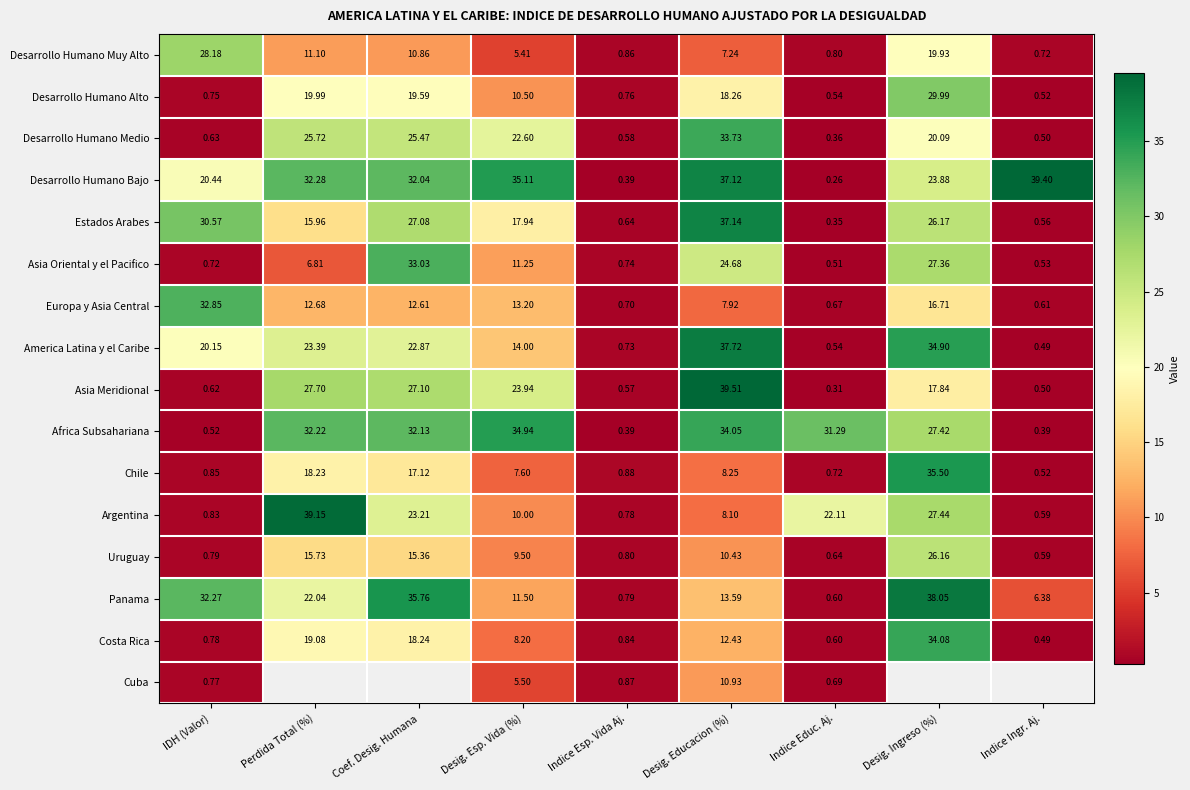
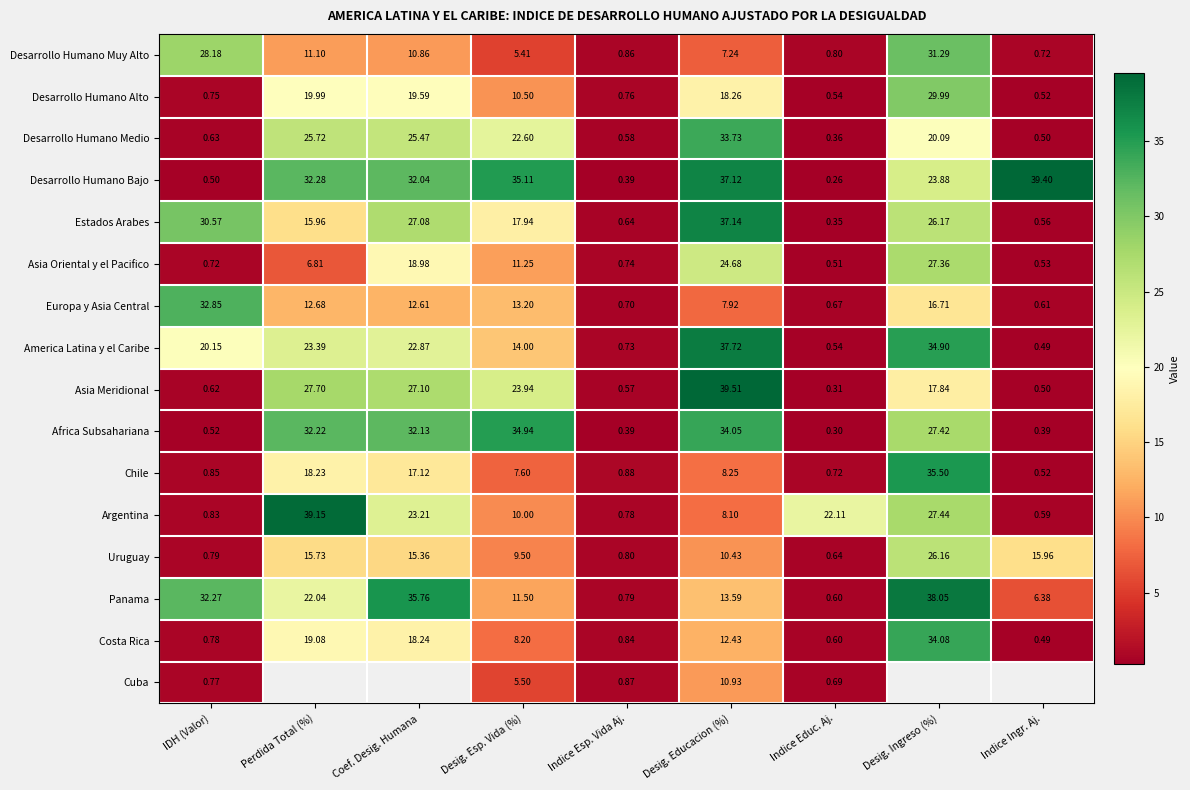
  {
    "Desarrollo Humano Muy Alto": {
      "IDH (Valor)": 28.18,
      "Perdida Total (%)": 11.10,
      "Coef. Desig. Humana": 10.86,
      "Desig. Esp. Vida (%)": 5.41,
      "Indice Esp. Vida Aj.": 0.86,
      "Desig. Educacion (%)": 7.24,
      "Indice Educ. Aj.": 0.80,
-     "Desig. Ingreso (%)": 19.93,
+     "Desig. Ingreso (%)": 31.29,
      "Indice Ingr. Aj.": 0.72
    },
    "Desarrollo Humano Alto": {
      "IDH (Valor)": 0.75,
      "Perdida Total (%)": 19.99,
      "Coef. Desig. Humana": 19.59,
      "Desig. Esp. Vida (%)": 10.50,
      "Indice Esp. Vida Aj.": 0.76,
      "Desig. Educacion (%)": 18.26,
      "Indice Educ. Aj.": 0.54,
      "Desig. Ingreso (%)": 29.99,
      "Indice Ingr. Aj.": 0.52
    },
    "Desarrollo Humano Medio": {
      "IDH (Valor)": 0.63,
      "Perdida Total (%)": 25.72,
      "Coef. Desig. Humana": 25.47,
      "Desig. Esp. Vida (%)": 22.60,
      "Indice Esp. Vida Aj.": 0.58,
      "Desig. Educacion (%)": 33.73,
      "Indice Educ. Aj.": 0.36,
      "Desig. Ingreso (%)": 20.09,
      "Indice Ingr. Aj.": 0.50
    },
    "Desarrollo Humano Bajo": {
-     "IDH (Valor)": 20.44,
+     "IDH (Valor)": 0.50,
      "Perdida Total (%)": 32.28,
      "Coef. Desig. Humana": 32.04,
      "Desig. Esp. Vida (%)": 35.11,
      "Indice Esp. Vida Aj.": 0.39,
      "Desig. Educacion (%)": 37.12,
      "Indice Educ. Aj.": 0.26,
      "Desig. Ingreso (%)": 23.88,
      "Indice Ingr. Aj.": 39.40
    },
    "Estados Arabes": {
      "IDH (Valor)": 30.57,
      "Perdida Total (%)": 15.96,
      "Coef. Desig. Humana": 27.08,
      "Desig. Esp. Vida (%)": 17.94,
      "Indice Esp. Vida Aj.": 0.64,
      "Desig. Educacion (%)": 37.14,
      "Indice Educ. Aj.": 0.35,
      "Desig. Ingreso (%)": 26.17,
      "Indice Ingr. Aj.": 0.56
    },
    "Asia Oriental y el Pacifico": {
      "IDH (Valor)": 0.72,
      "Perdida Total (%)": 6.81,
-     "Coef. Desig. Humana": 33.03,
+     "Coef. Desig. Humana": 18.98,
      "Desig. Esp. Vida (%)": 11.25,
      "Indice Esp. Vida Aj.": 0.74,
      "Desig. Educacion (%)": 24.68,
      "Indice Educ. Aj.": 0.51,
      "Desig. Ingreso (%)": 27.36,
      "Indice Ingr. Aj.": 0.53
    },
    "Europa y Asia Central": {
      "IDH (Valor)": 32.85,
      "Perdida Total (%)": 12.68,
      "Coef. Desig. Humana": 12.61,
      "Desig. Esp. Vida (%)": 13.20,
      "Indice Esp. Vida Aj.": 0.70,
      "Desig. Educacion (%)": 7.92,
      "Indice Educ. Aj.": 0.67,
      "Desig. Ingreso (%)": 16.71,
      "Indice Ingr. Aj.": 0.61
    },
    "America Latina y el Caribe": {
      "IDH (Valor)": 20.15,
      "Perdida Total (%)": 23.39,
      "Coef. Desig. Humana": 22.87,
      "Desig. Esp. Vida (%)": 14.00,
      "Indice Esp. Vida Aj.": 0.73,
      "Desig. Educacion (%)": 37.72,
      "Indice Educ. Aj.": 0.54,
      "Desig. Ingreso (%)": 34.90,
      "Indice Ingr. Aj.": 0.49
    },
    "Asia Meridional": {
      "IDH (Valor)": 0.62,
      "Perdida Total (%)": 27.70,
      "Coef. Desig. Humana": 27.10,
      "Desig. Esp. Vida (%)": 23.94,
      "Indice Esp. Vida Aj.": 0.57,
      "Desig. Educacion (%)": 39.51,
      "Indice Educ. Aj.": 0.31,
      "Desig. Ingreso (%)": 17.84,
      "Indice Ingr. Aj.": 0.50
    },
    "Africa Subsahariana": {
      "IDH (Valor)": 0.52,
      "Perdida Total (%)": 32.22,
      "Coef. Desig. Humana": 32.13,
      "Desig. Esp. Vida (%)": 34.94,
      "Indice Esp. Vida Aj.": 0.39,
      "Desig. Educacion (%)": 34.05,
-     "Indice Educ. Aj.": 31.29,
+     "Indice Educ. Aj.": 0.30,
      "Desig. Ingreso (%)": 27.42,
      "Indice Ingr. Aj.": 0.39
    },
    "Chile": {
      "IDH (Valor)": 0.85,
      "Perdida Total (%)": 18.23,
      "Coef. Desig. Humana": 17.12,
      "Desig. Esp. Vida (%)": 7.60,
      "Indice Esp. Vida Aj.": 0.88,
      "Desig. Educacion (%)": 8.25,
      "Indice Educ. Aj.": 0.72,
      "Desig. Ingreso (%)": 35.50,
      "Indice Ingr. Aj.": 0.52
    },
    "Argentina": {
      "IDH (Valor)": 0.83,
      "Perdida Total (%)": 39.15,
      "Coef. Desig. Humana": 23.21,
      "Desig. Esp. Vida (%)": 10.00,
      "Indice Esp. Vida Aj.": 0.78,
      "Desig. Educacion (%)": 8.10,
      "Indice Educ. Aj.": 22.11,
      "Desig. Ingreso (%)": 27.44,
      "Indice Ingr. Aj.": 0.59
    },
    "Uruguay": {
      "IDH (Valor)": 0.79,
      "Perdida Total (%)": 15.73,
      "Coef. Desig. Humana": 15.36,
      "Desig. Esp. Vida (%)": 9.50,
      "Indice Esp. Vida Aj.": 0.80,
      "Desig. Educacion (%)": 10.43,
      "Indice Educ. Aj.": 0.64,
      "Desig. Ingreso (%)": 26.16,
-     "Indice Ingr. Aj.": 0.59
+     "Indice Ingr. Aj.": 15.96
    },
    "Panama": {
      "IDH (Valor)": 32.27,
      "Perdida Total (%)": 22.04,
      "Coef. Desig. Humana": 35.76,
      "Desig. Esp. Vida (%)": 11.50,
      "Indice Esp. Vida Aj.": 0.79,
      "Desig. Educacion (%)": 13.59,
      "Indice Educ. Aj.": 0.60,
      "Desig. Ingreso (%)": 38.05,
      "Indice Ingr. Aj.": 6.38
    },
    "Costa Rica": {
      "IDH (Valor)": 0.78,
      "Perdida Total (%)": 19.08,
      "Coef. Desig. Humana": 18.24,
      "Desig. Esp. Vida (%)": 8.20,
      "Indice Esp. Vida Aj.": 0.84,
      "Desig. Educacion (%)": 12.43,
      "Indice Educ. Aj.": 0.60,
      "Desig. Ingreso (%)": 34.08,
      "Indice Ingr. Aj.": 0.49
    },
    "Cuba": {
      "IDH (Valor)": 0.77,
      "Desig. Esp. Vida (%)": 5.50,
      "Indice Esp. Vida Aj.": 0.87,
      "Desig. Educacion (%)": 10.93,
      "Indice Educ. Aj.": 0.69
    }
  }
